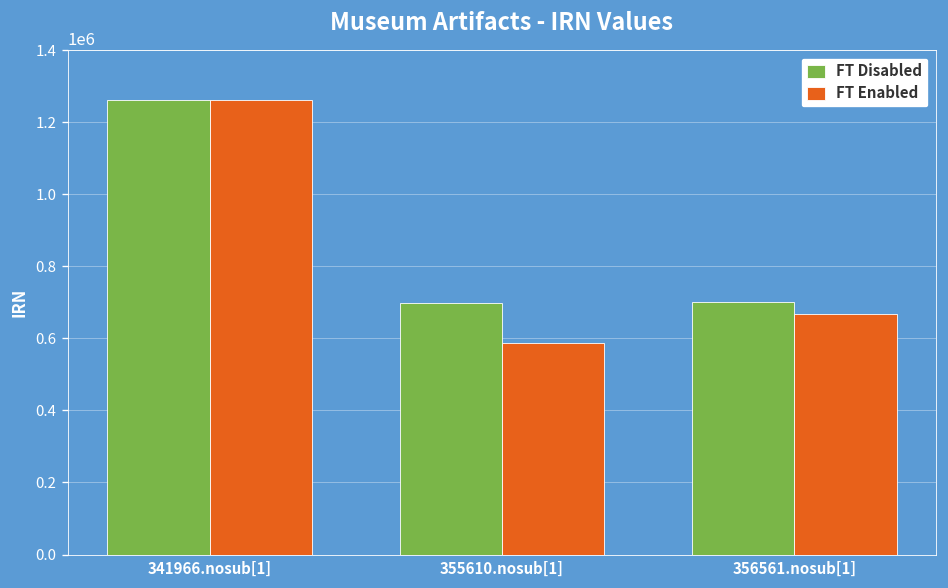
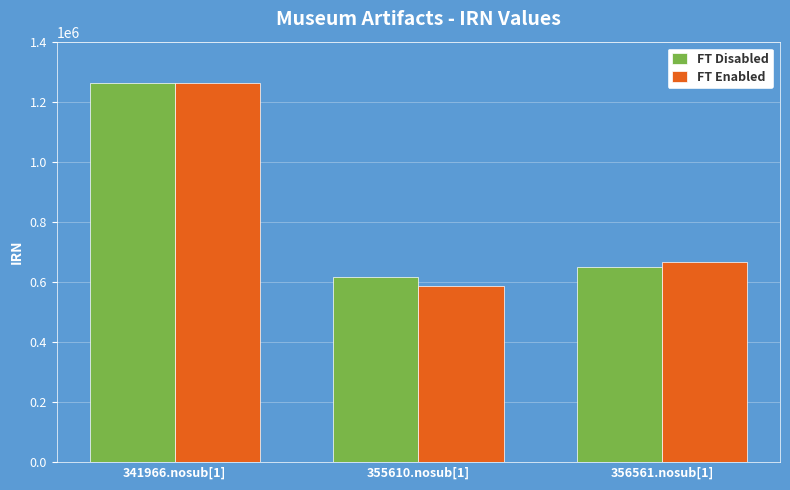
  {
    "FT Disabled": {
      "341966.nosub[1]": 1260000,
-     "355610.nosub[1]": 700000,
-     "356561.nosub[1]": 700000
+     "355610.nosub[1]": 620000,
+     "356561.nosub[1]": 650000
    },
    "FT Enabled": {
      "341966.nosub[1]": 1260000,
      "355610.nosub[1]": 590000,
      "356561.nosub[1]": 670000
    }
  }
